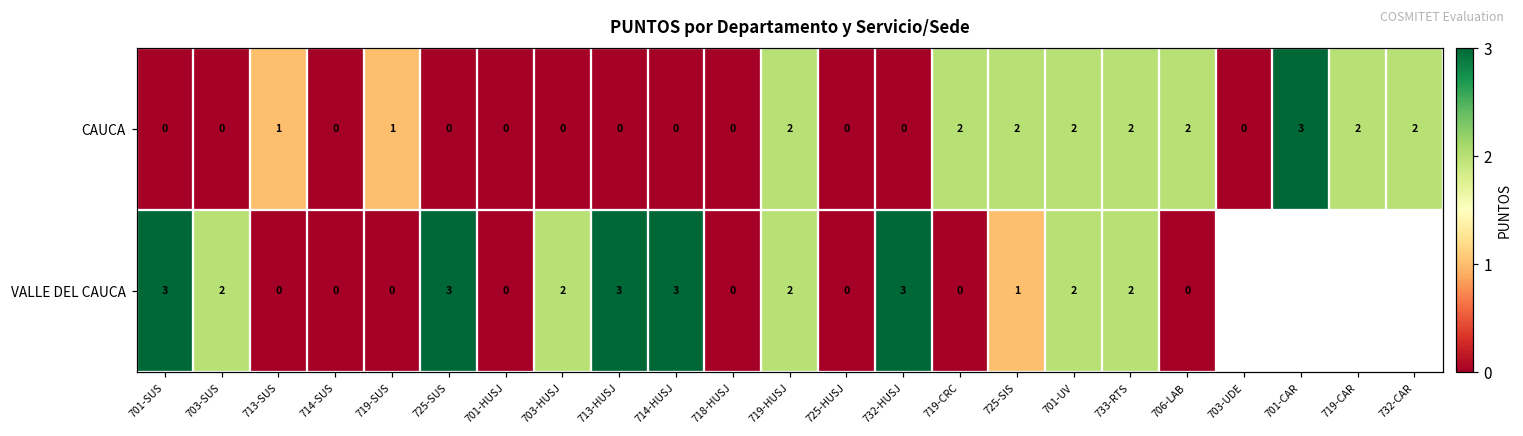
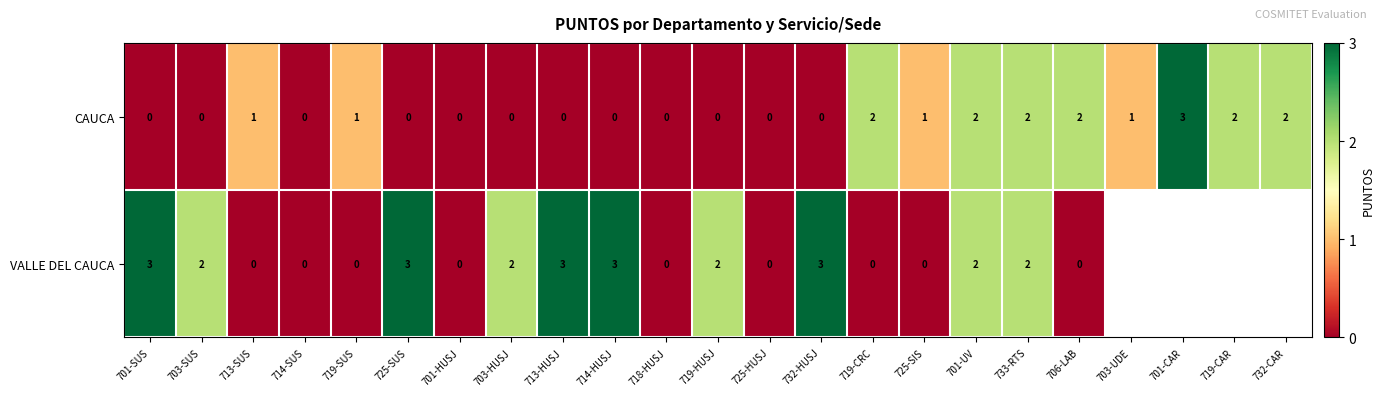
  {
    "CAUCA": {
      "701-SUS": 0,
      "703-SUS": 0,
      "713-SUS": 1,
      "714-SUS": 0,
      "719-SUS": 1,
      "725-SUS": 0,
      "701-HUSJ": 0,
      "703-HUSJ": 0,
      "713-HUSJ": 0,
      "714-HUSJ": 0,
      "718-HUSJ": 0,
-     "719-HUSJ": 2,
+     "719-HUSJ": 0,
      "725-HUSJ": 0,
      "732-HUSJ": 0,
      "719-CRC": 2,
-     "725-SIS": 2,
+     "725-SIS": 1,
      "701-UV": 2,
      "733-RTS": 2,
      "706-LAB": 2,
-     "703-UDE": 0,
+     "703-UDE": 1,
      "701-CAR": 3,
      "719-CAR": 2,
      "732-CAR": 2
    },
    "VALLE DEL CAUCA": {
      "701-SUS": 3,
      "703-SUS": 2,
      "713-SUS": 0,
      "714-SUS": 0,
      "719-SUS": 0,
      "725-SUS": 3,
      "701-HUSJ": 0,
      "703-HUSJ": 2,
      "713-HUSJ": 3,
      "714-HUSJ": 3,
      "718-HUSJ": 0,
      "719-HUSJ": 2,
      "725-HUSJ": 0,
      "732-HUSJ": 3,
      "719-CRC": 0,
-     "725-SIS": 1,
+     "725-SIS": 0,
      "701-UV": 2,
      "733-RTS": 2,
      "706-LAB": 0
    }
  }
